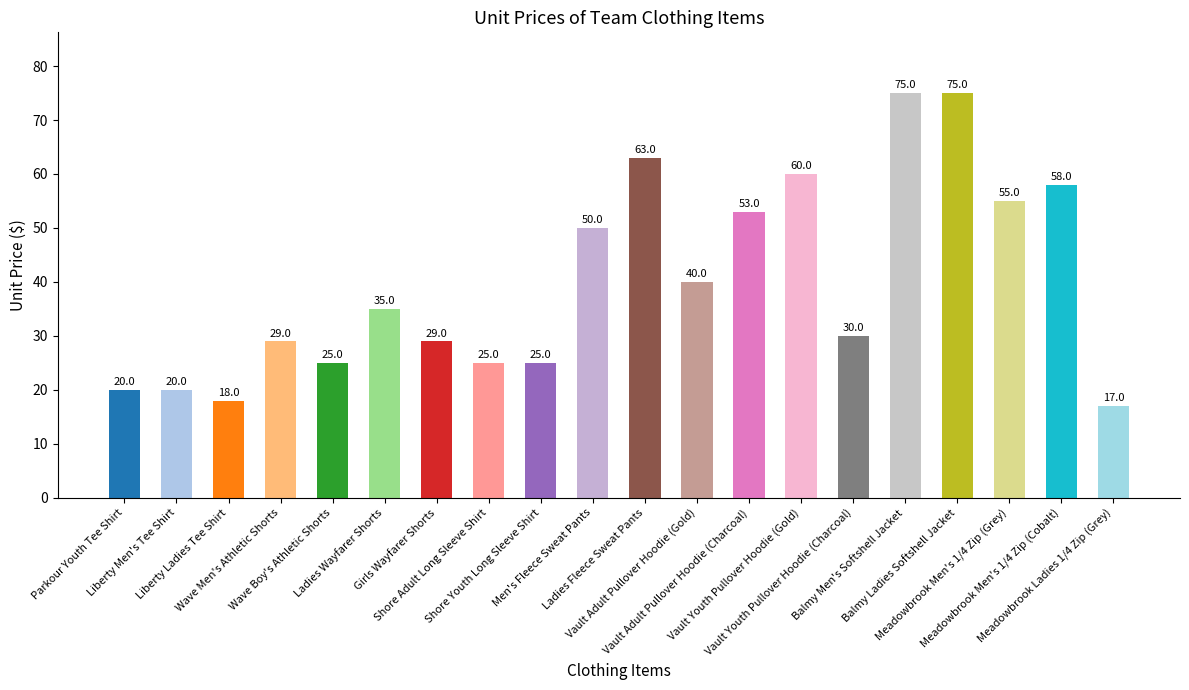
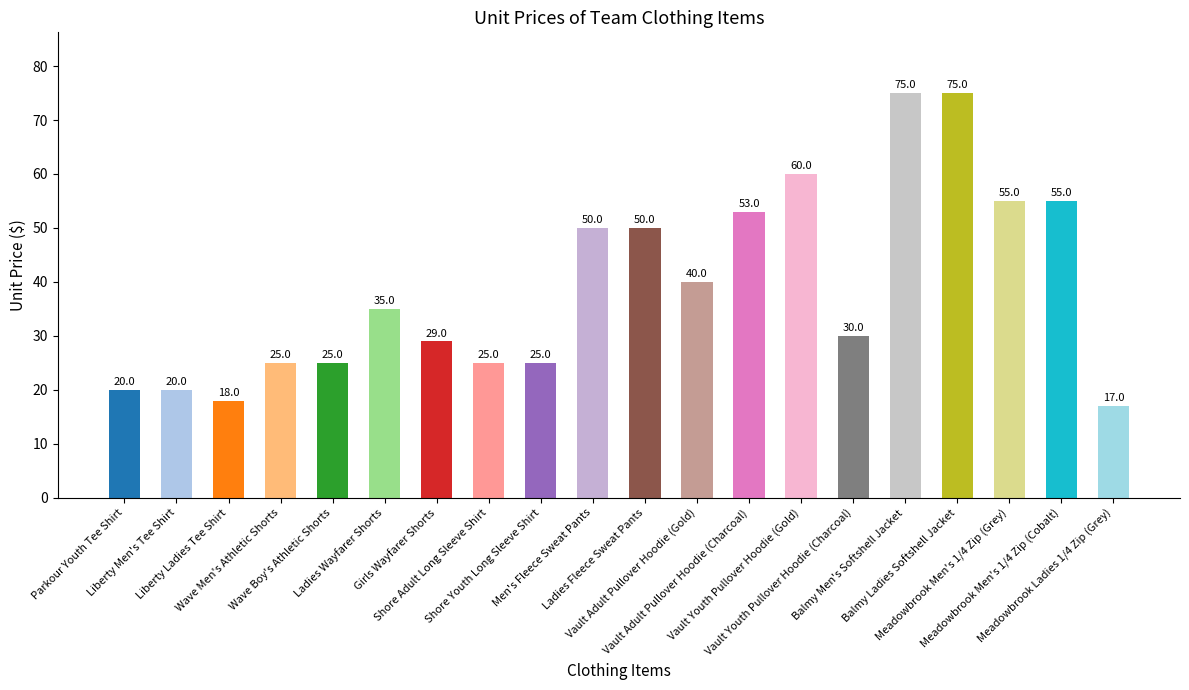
  {
    "Parkour Youth Tee Shirt": 20.0,
    "Liberty Men's Tee Shirt": 20.0,
    "Liberty Ladies Tee Shirt": 18.0,
-   "Wave Men's Athletic Shorts": 29.0,
+   "Wave Men's Athletic Shorts": 25.0,
    "Wave Boy's Athletic Shorts": 25.0,
    "Ladies Wayfarer Shorts": 35.0,
    "Girls Wayfarer Shorts": 29.0,
    "Shore Adult Long Sleeve Shirt": 25.0,
    "Shore Youth Long Sleeve Shirt": 25.0,
    "Men's Fleece Sweat Pants": 50.0,
-   "Ladies Fleece Sweat Pants": 63.0,
+   "Ladies Fleece Sweat Pants": 50.0,
    "Vault Adult Pullover Hoodie (Gold)": 40.0,
    "Vault Adult Pullover Hoodie (Charcoal)": 53.0,
    "Vault Youth Pullover Hoodie (Gold)": 60.0,
    "Vault Youth Pullover Hoodie (Charcoal)": 30.0,
    "Balmy Men's Softshell Jacket": 75.0,
    "Balmy Ladies Softshell Jacket": 75.0,
    "Meadowbrook Men's 1/4 Zip (Grey)": 55.0,
-   "Meadowbrook Men's 1/4 Zip (Cobalt)": 58.0,
+   "Meadowbrook Men's 1/4 Zip (Cobalt)": 55.0,
    "Meadowbrook Ladies 1/4 Zip (Grey)": 17.0
  }
